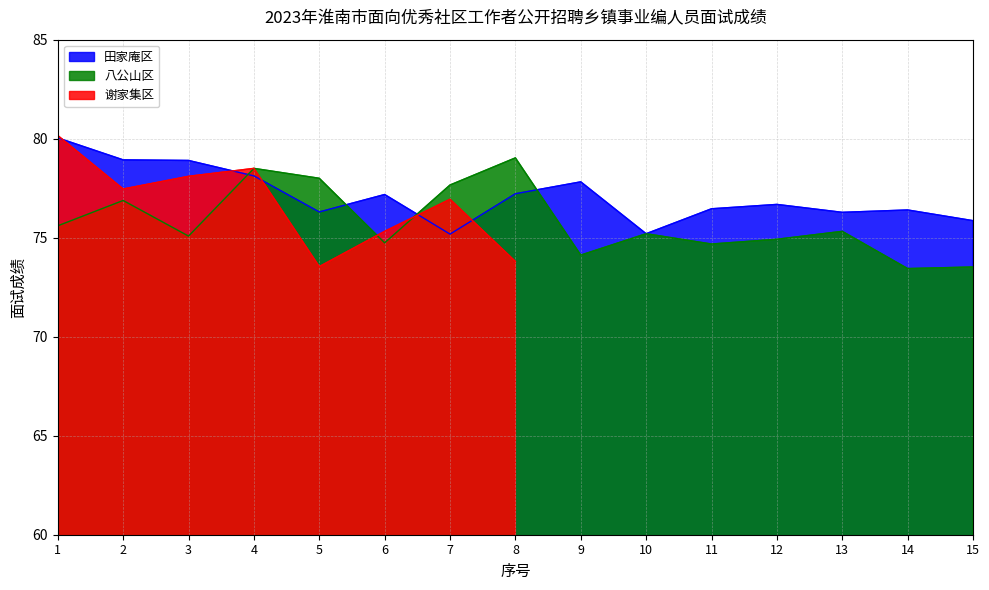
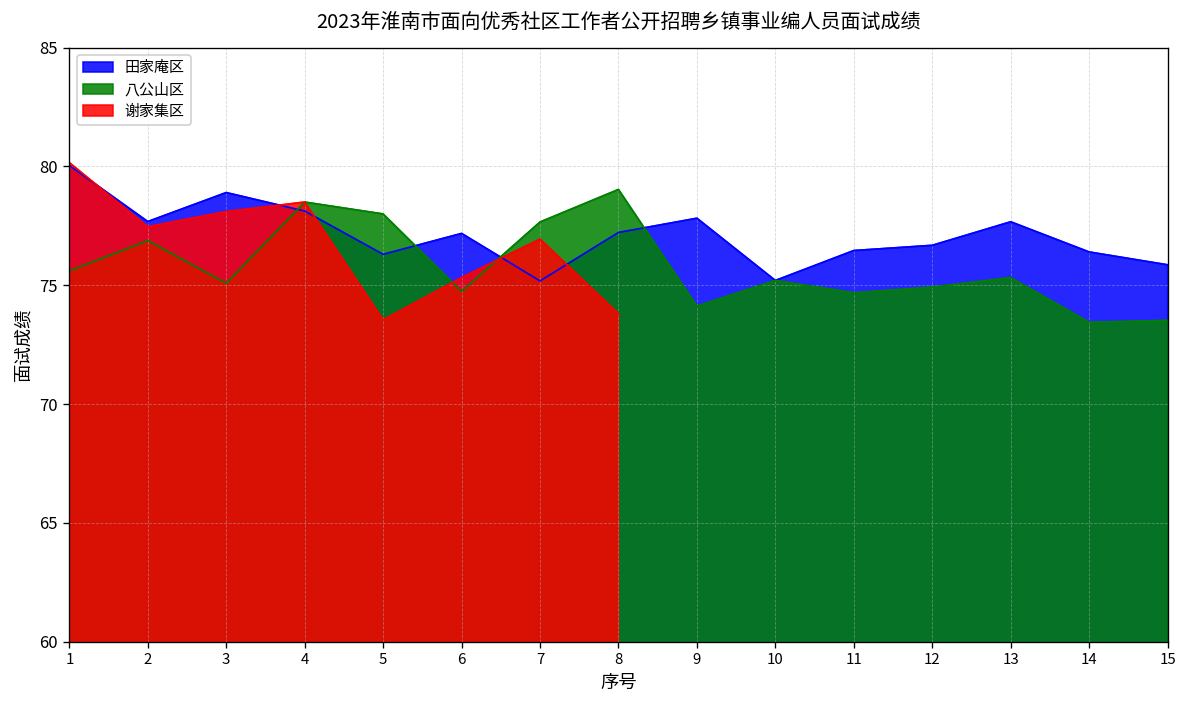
  {
    "田家庵区": {
-     "2": 78.9,
+     "2": 77.7,
      "3": 78.9,
      "4": 78.1,
      "5": 76.3,
      "6": 77.2,
      "7": 75.2,
      "8": 77.2,
      "9": 77.8,
      "11": 76.5,
      "12": 76.7,
-     "13": 76.3,
+     "13": 77.7,
      "14": 76.4,
      "15": 75.9
    },
    "八公山区": {
      "1": 75.6,
      "2": 76.9,
      "3": 75.1,
      "5": 78.0,
      "6": 74.7,
      "7": 77.7,
      "8": 79.0,
      "9": 74.1,
      "11": 74.7,
      "12": 74.9,
      "13": 75.3,
      "14": 73.4,
      "15": 73.5
    },
    "谢家集区": {
      "2": 77.5,
      "3": 78.1,
      "5": 73.5,
      "6": 75.3,
      "7": 76.9,
      "8": 73.8
    }
  }
